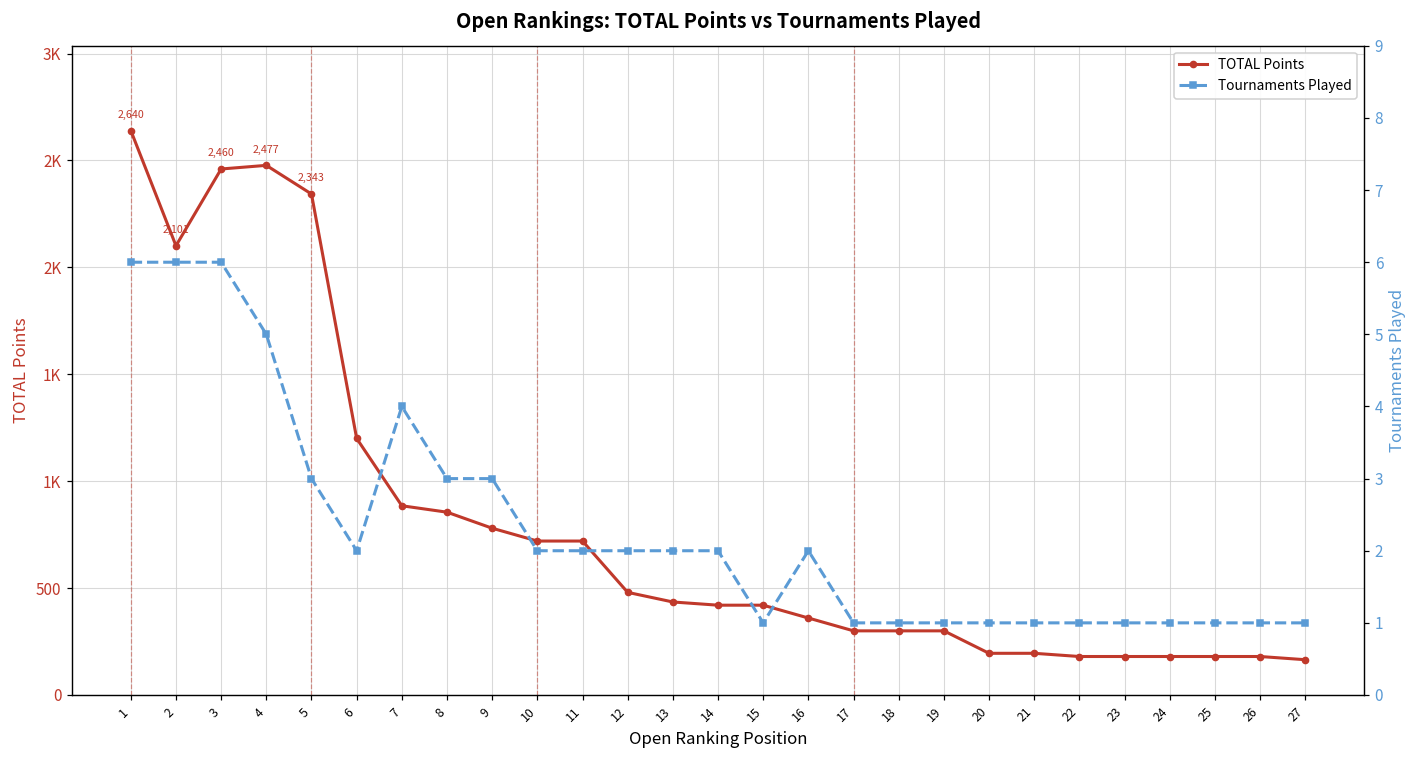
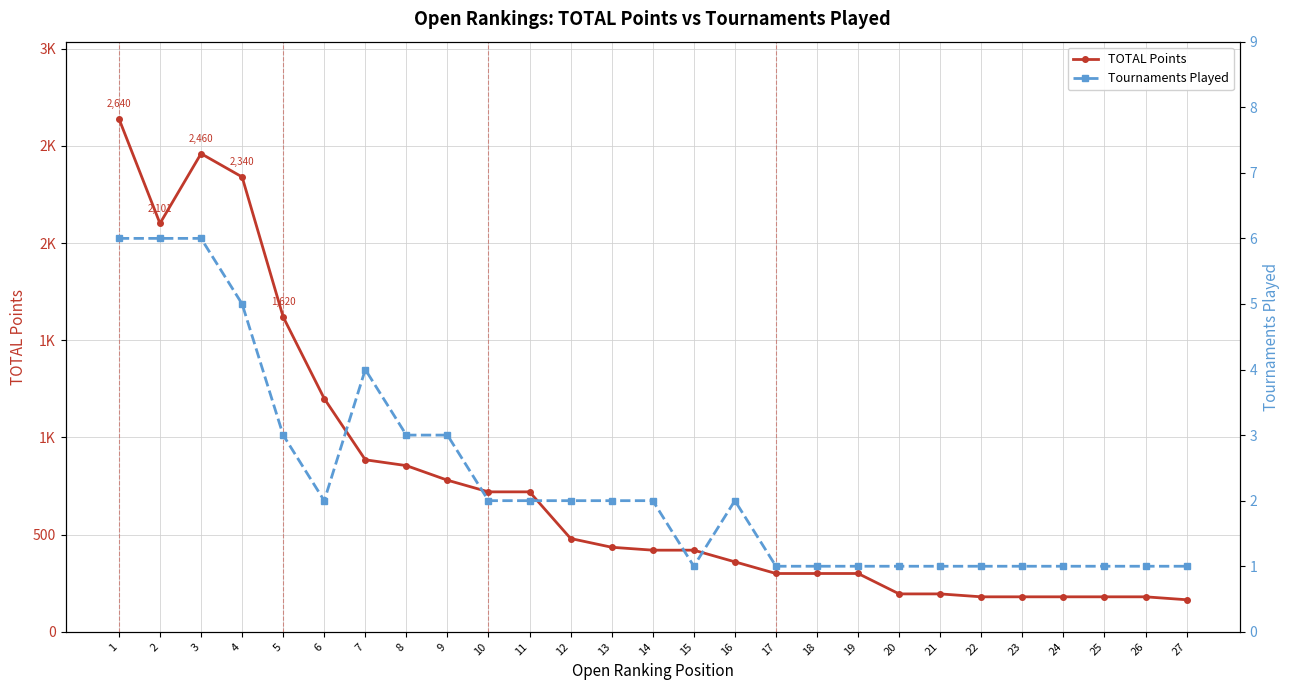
  {
    "TOTAL Points": {
      "1": "2,640",
      "2": "2,101",
      "3": "2,460",
-     "4": "2,477",
-     "5": "2,343"
+     "4": "2,340",
+     "5": "1,620"
    }
  }
